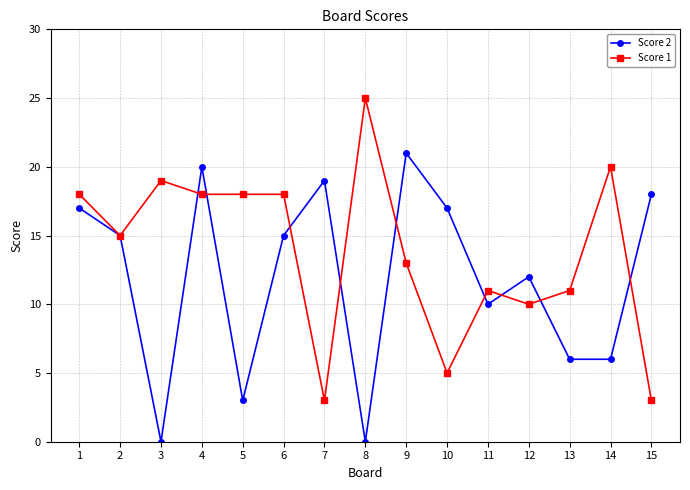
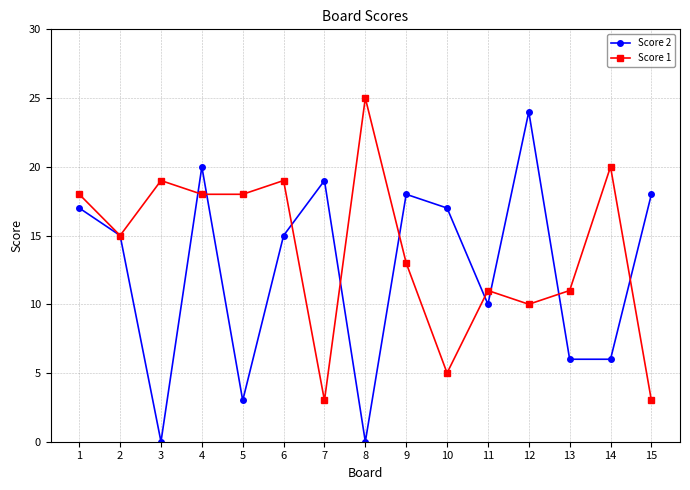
  {
    "Score 2": {
      "1": 17,
      "3": 0,
      "4": 20,
      "5": 3,
      "6": 15,
      "7": 19,
      "8": 0,
-     "9": 21,
+     "9": 18,
      "10": 17,
      "11": 10,
-     "12": 12,
+     "12": 24,
      "13": 6,
      "14": 6,
      "15": 18
    },
    "Score 1": {
      "1": 18,
      "3": 19,
      "4": 18,
      "5": 18,
-     "6": 18,
+     "6": 19,
      "7": 3,
      "8": 25,
      "9": 13,
      "10": 5,
      "11": 11,
      "12": 10,
      "13": 11,
      "14": 20,
      "15": 3
    }
  }
